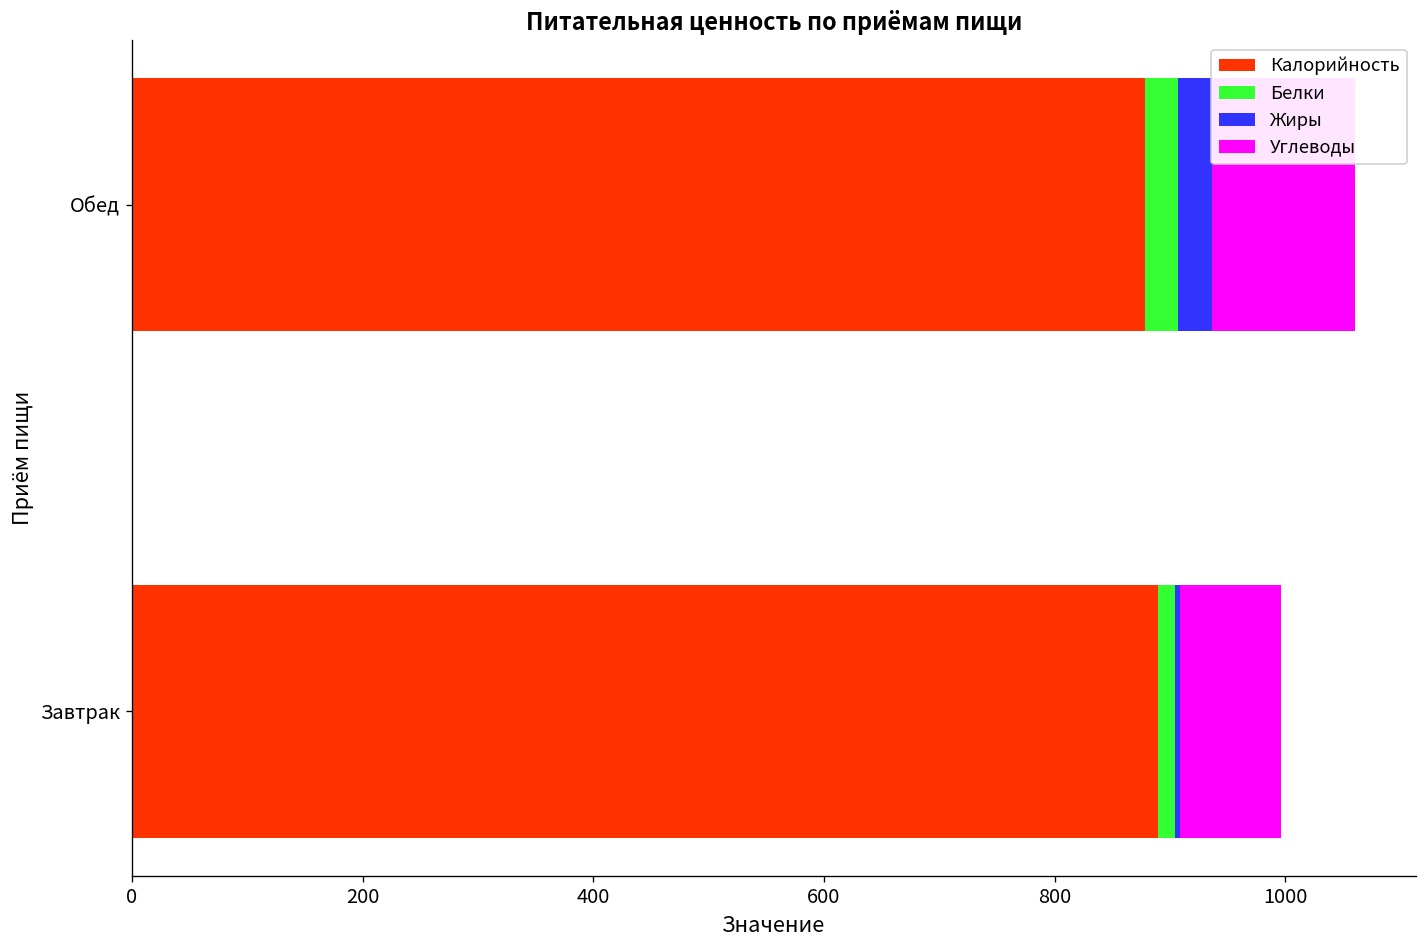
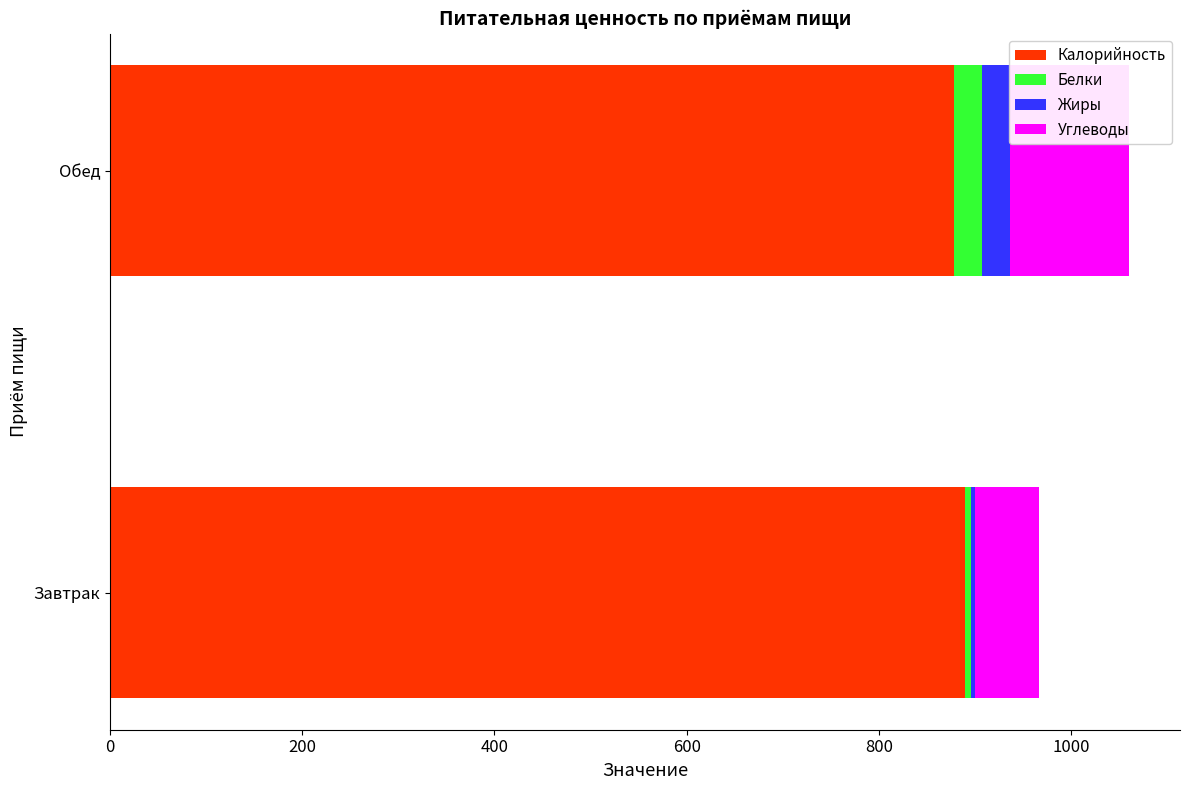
  {
    "Калорийность": {
      "Обед": 880,
      "Завтрак": 890
    },
    "Белки": {
      "Обед": 30,
-     "Завтрак": 15
+     "Завтрак": 6
    },
    "Жиры": {
      "Обед": 30,
      "Завтрак": 0
    },
    "Углеводы": {
      "Обед": 120,
-     "Завтрак": 90
+     "Завтрак": 70
    }
  }
